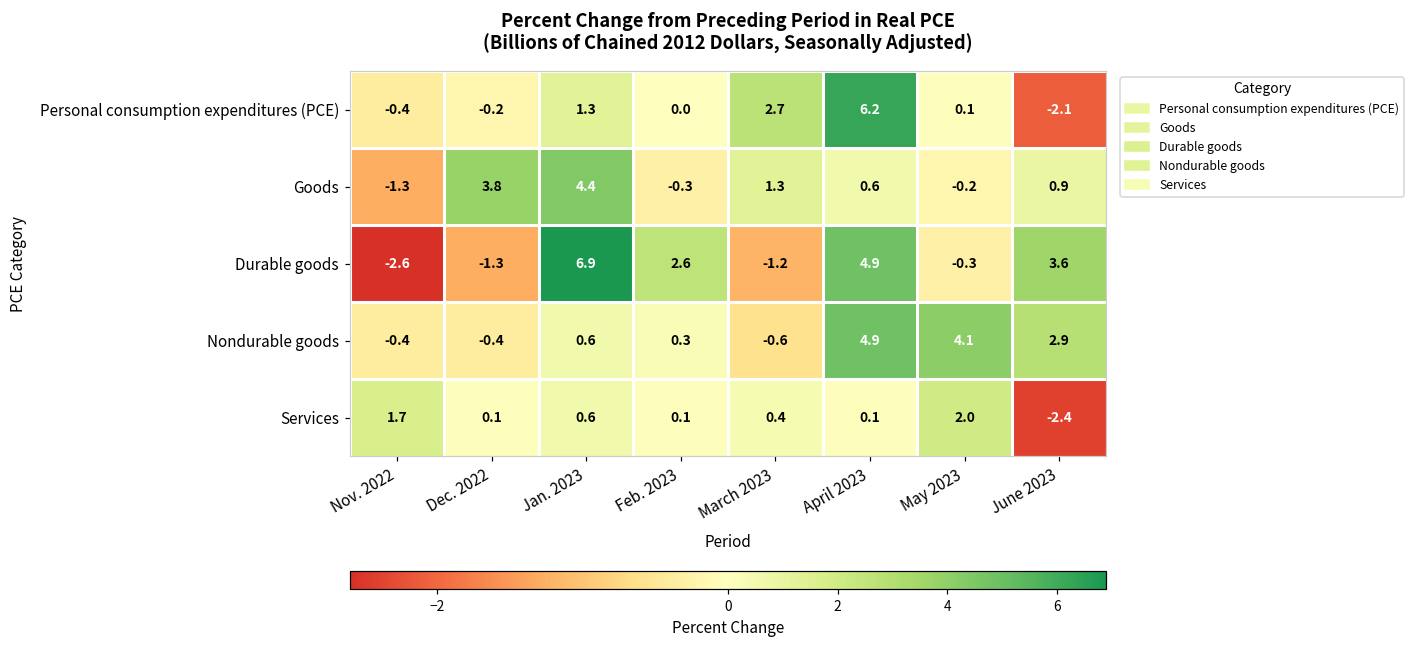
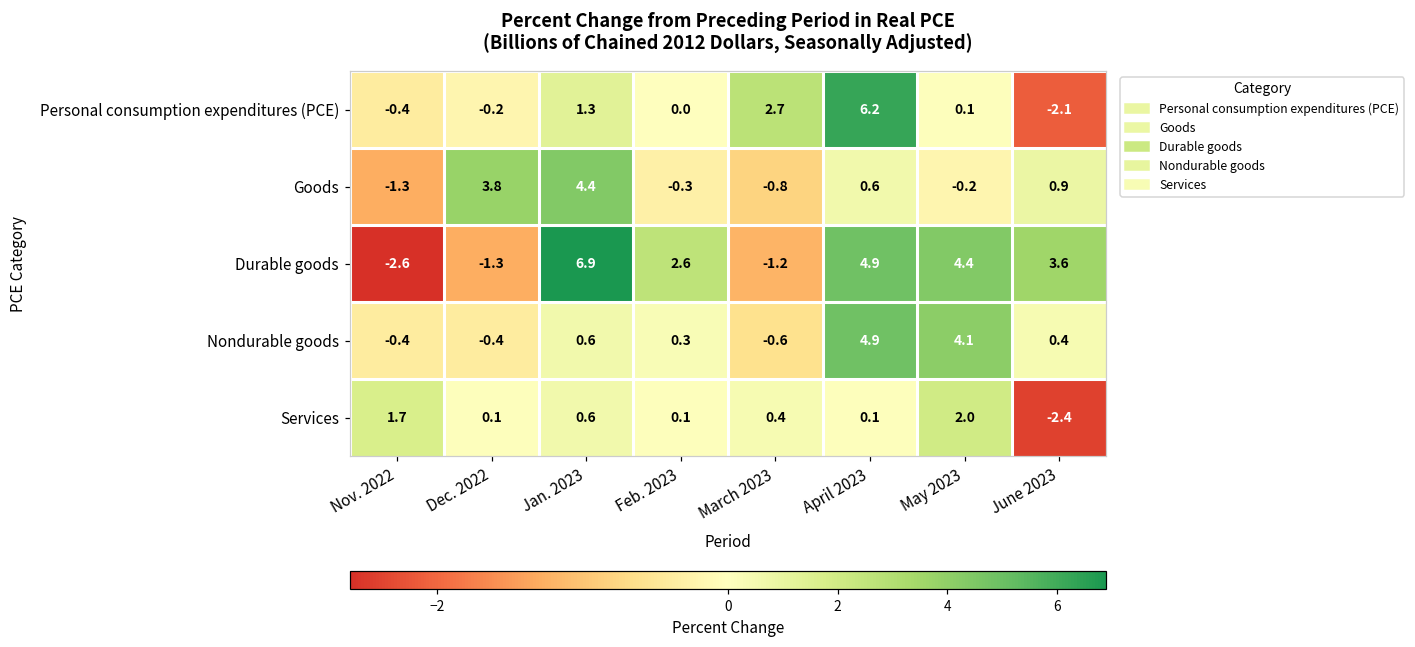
  {
    "Personal consumption expenditures (PCE)": {
      "Nov. 2022": -0.4,
      "Dec. 2022": -0.2,
      "Jan. 2023": 1.3,
      "Feb. 2023": 0.0,
      "March 2023": 2.7,
      "April 2023": 6.2,
      "May 2023": 0.1,
      "June 2023": -2.1
    },
    "Goods": {
      "Nov. 2022": -1.3,
      "Dec. 2022": 3.8,
      "Jan. 2023": 4.4,
      "Feb. 2023": -0.3,
-     "March 2023": 1.3,
+     "March 2023": -0.8,
      "April 2023": 0.6,
      "May 2023": -0.2,
      "June 2023": 0.9
    },
    "Durable goods": {
      "Nov. 2022": -2.6,
      "Dec. 2022": -1.3,
      "Jan. 2023": 6.9,
      "Feb. 2023": 2.6,
      "March 2023": -1.2,
      "April 2023": 4.9,
-     "May 2023": -0.3,
+     "May 2023": 4.4,
      "June 2023": 3.6
    },
    "Nondurable goods": {
      "Nov. 2022": -0.4,
      "Dec. 2022": -0.4,
      "Jan. 2023": 0.6,
      "Feb. 2023": 0.3,
      "March 2023": -0.6,
      "April 2023": 4.9,
      "May 2023": 4.1,
-     "June 2023": 2.9
+     "June 2023": 0.4
    },
    "Services": {
      "Nov. 2022": 1.7,
      "Dec. 2022": 0.1,
      "Jan. 2023": 0.6,
      "Feb. 2023": 0.1,
      "March 2023": 0.4,
      "April 2023": 0.1,
      "May 2023": 2.0,
      "June 2023": -2.4
    }
  }
